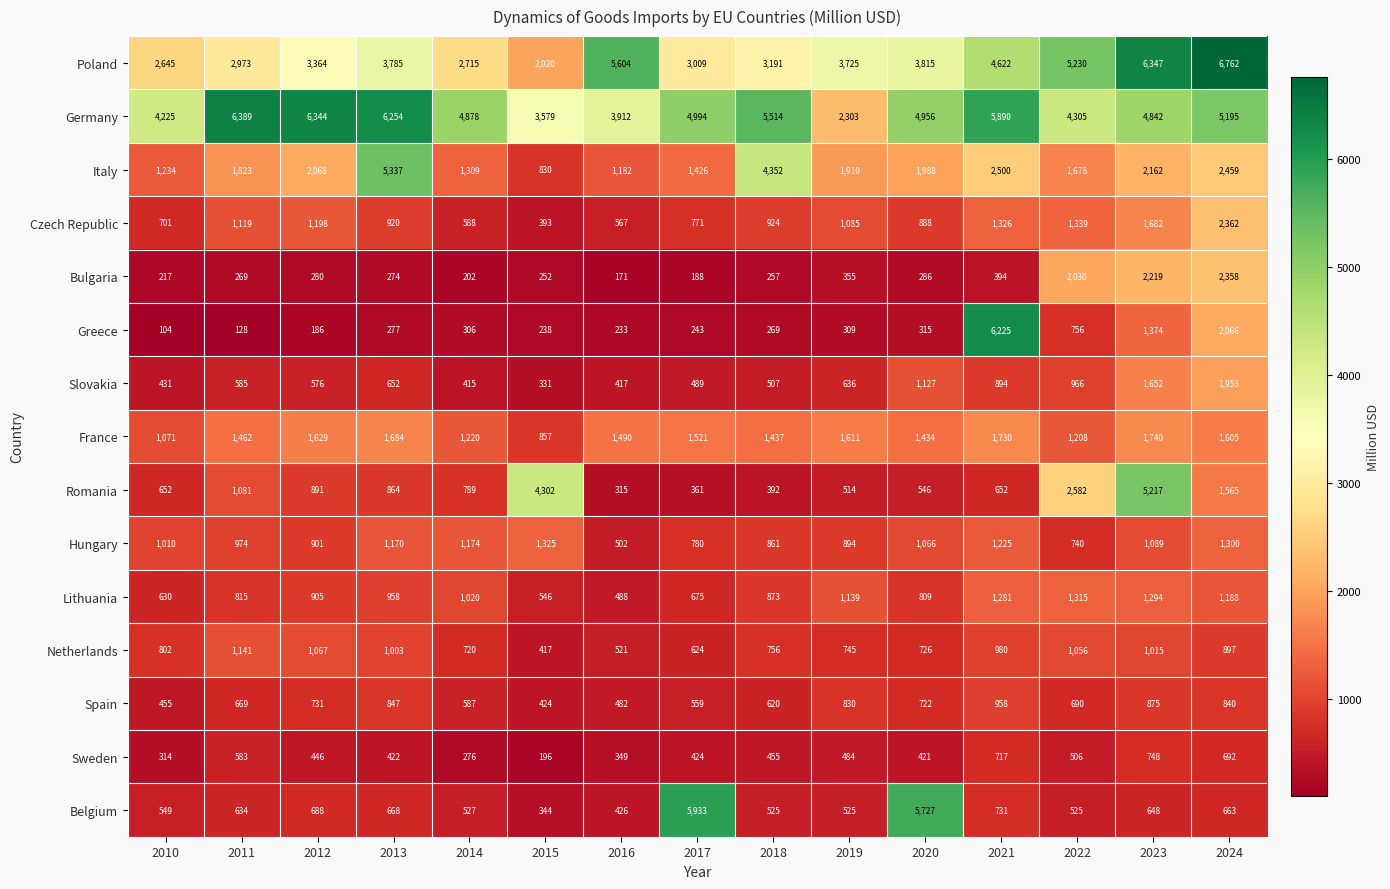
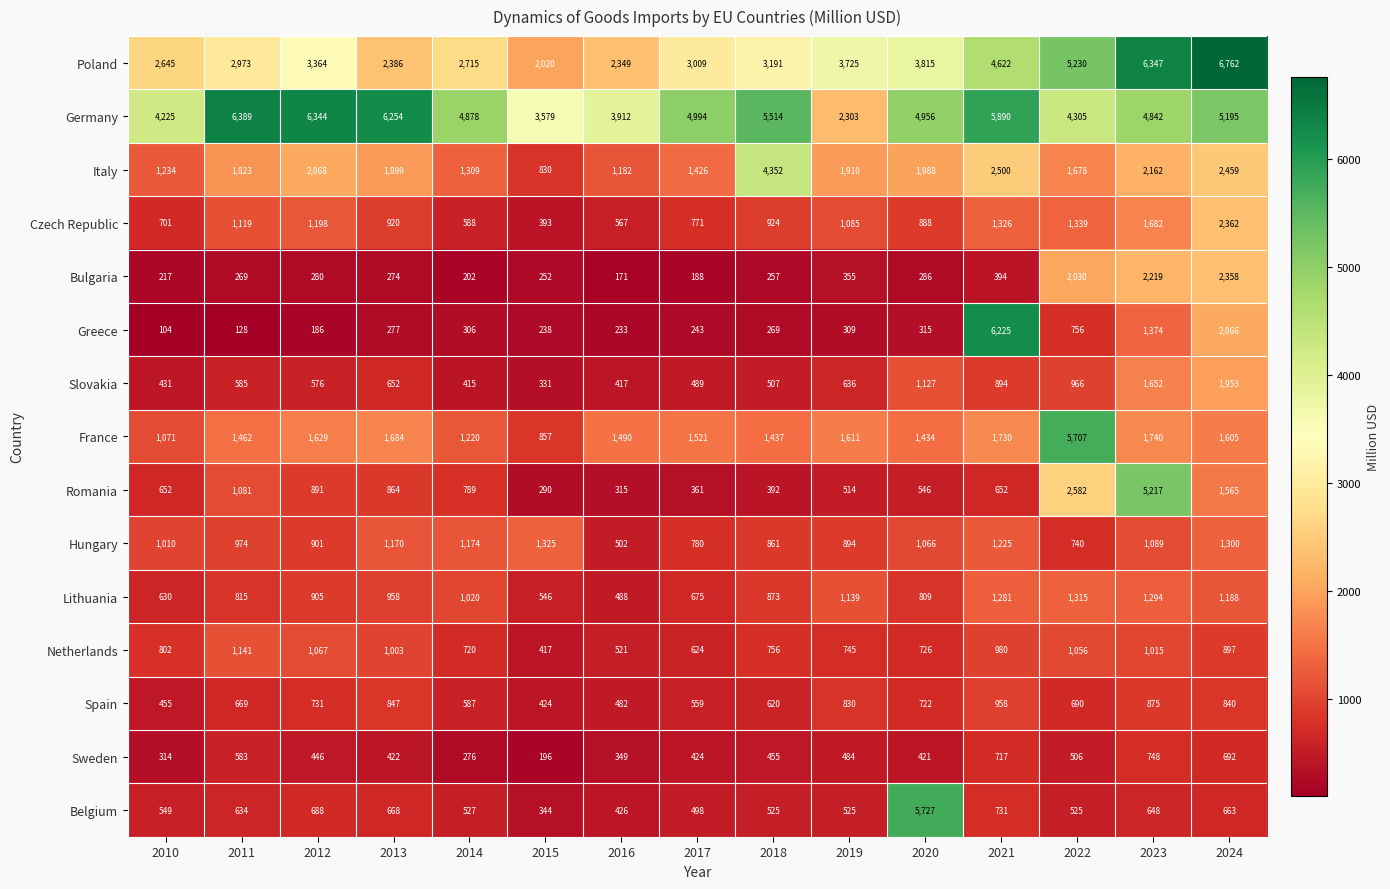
  {
    "Poland": {
      "2010": "2,645",
      "2011": "2,973",
      "2012": "3,364",
-     "2013": "3,785",
+     "2013": "2,386",
      "2014": "2,715",
      "2015": "2,020",
-     "2016": "5,604",
+     "2016": "2,349",
      "2017": "3,009",
      "2018": "3,191",
      "2019": "3,725",
      "2020": "3,815",
      "2021": "4,622",
      "2022": "5,230",
      "2023": "6,347",
      "2024": "6,762"
    },
    "Italy": {
      "2010": "1,234",
      "2011": "1,823",
      "2012": "2,068",
-     "2013": "5,337",
+     "2013": "1,899",
      "2014": "1,309",
      "2015": "830",
      "2016": "1,182",
      "2017": "1,426",
      "2018": "4,352",
      "2019": "1,910",
      "2020": "1,988",
      "2021": "2,500",
      "2022": "1,678",
      "2023": "2,162",
      "2024": "2,459"
    },
    "France": {
      "2010": "1,071",
      "2011": "1,462",
      "2012": "1,629",
      "2013": "1,684",
      "2014": "1,220",
      "2015": "857",
      "2016": "1,490",
      "2017": "1,521",
      "2018": "1,437",
      "2019": "1,611",
      "2020": "1,434",
      "2021": "1,730",
-     "2022": "1,208",
+     "2022": "5,707",
      "2023": "1,740",
      "2024": "1,605"
    },
    "Romania": {
      "2010": "652",
      "2011": "1,081",
      "2012": "891",
      "2013": "864",
      "2014": "789",
-     "2015": "4,302",
+     "2015": "290",
      "2016": "315",
      "2017": "361",
      "2018": "392",
      "2019": "514",
      "2020": "546",
      "2021": "652",
      "2022": "2,582",
      "2023": "5,217",
      "2024": "1,565"
    },
    "Belgium": {
      "2010": "549",
      "2011": "634",
      "2012": "688",
      "2013": "668",
      "2014": "527",
      "2015": "344",
      "2016": "426",
-     "2017": "5,933",
+     "2017": "498",
      "2018": "525",
      "2019": "525",
      "2020": "5,727",
      "2021": "731",
      "2022": "525",
      "2023": "648",
      "2024": "663"
    }
  }
